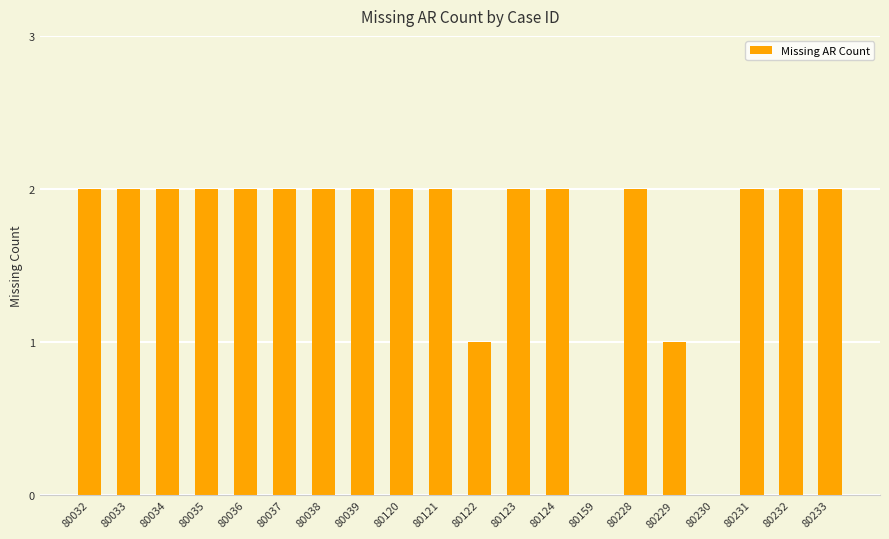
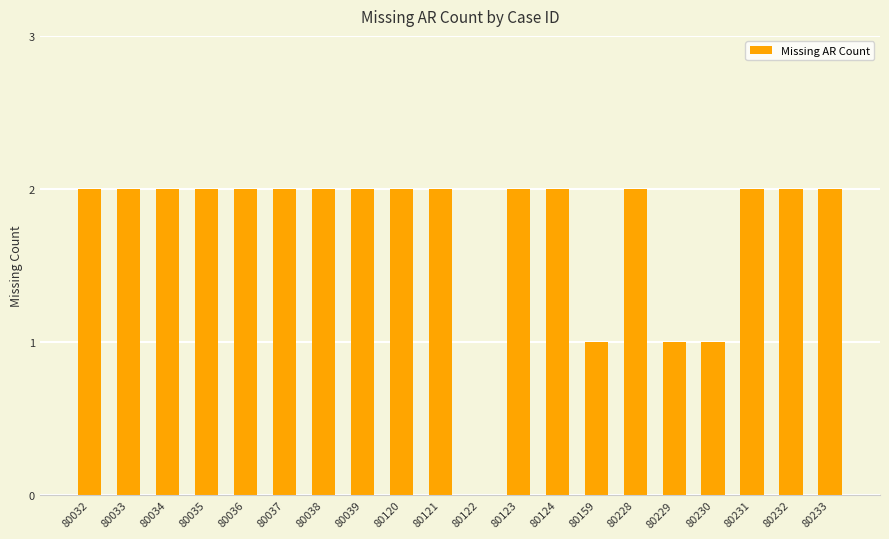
  {
    "80032": 2,
    "80033": 2,
    "80034": 2,
    "80035": 2,
    "80036": 2,
    "80037": 2,
    "80038": 2,
    "80039": 2,
    "80120": 2,
    "80121": 2,
-   "80122": 1,
+   "80122": 0,
    "80123": 2,
    "80124": 2,
-   "80159": 0,
+   "80159": 1,
    "80228": 2,
    "80229": 1,
-   "80230": 0,
+   "80230": 1,
    "80231": 2,
    "80232": 2,
    "80233": 2
  }
